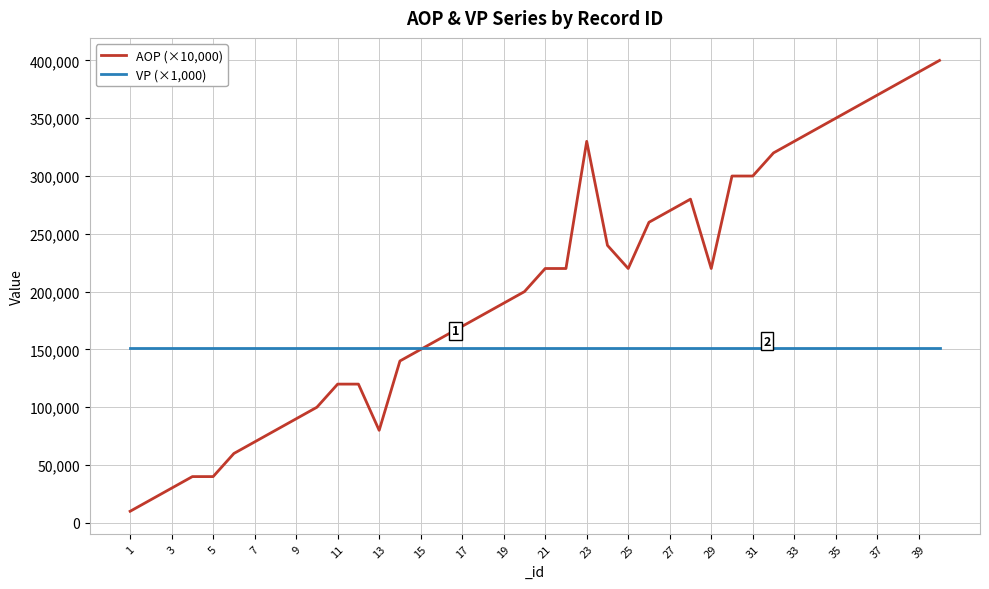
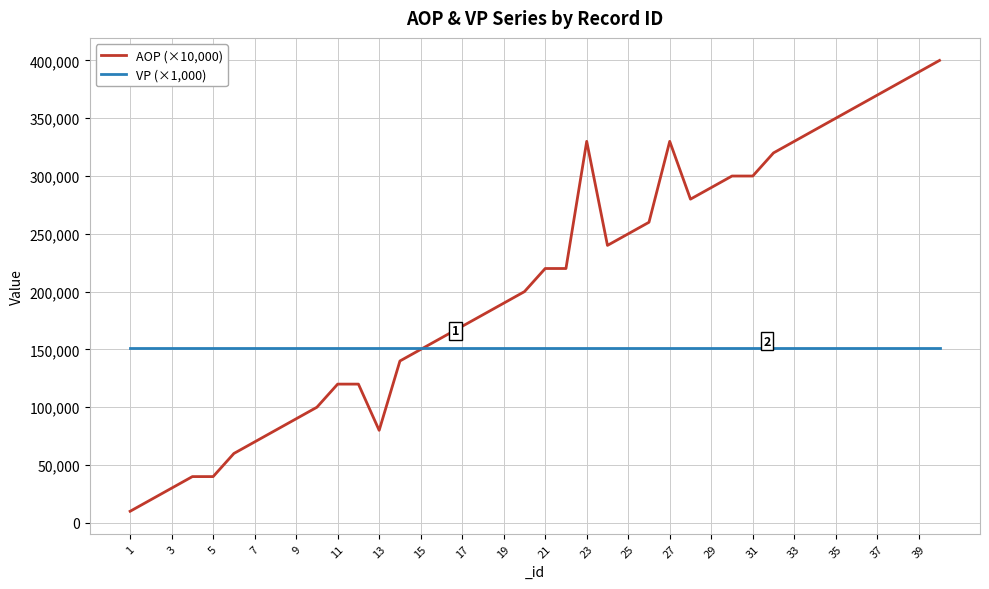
  {
    "AOP (×10,000)": {
      "1": "10,000",
      "3": "30,000",
      "5": "40,000",
      "7": "70,000",
      "9": "90,000",
      "11": "120,000",
      "13": "80,000",
      "19": "190,000",
      "21": "220,000",
      "23": "330,000",
-     "25": "220,000",
-     "27": "270,000",
-     "29": "220,000",
+     "25": "250,000",
+     "27": "330,000",
+     "29": "290,000",
      "31": "300,000",
      "33": "330,000",
      "35": "350,000",
      "37": "370,000",
      "39": "390,000"
    },
    "VP (×1,000)": {
      "1": "151,000",
      "3": "151,000",
      "5": "151,000",
      "7": "151,000",
      "9": "151,000",
      "11": "151,000",
      "13": "151,000",
      "17": "151,000",
      "19": "151,000",
      "21": "151,000",
      "23": "151,000",
      "25": "151,000",
      "27": "151,000",
      "29": "151,000",
      "31": "151,000",
      "33": "151,000",
      "35": "151,000",
      "37": "151,000",
      "39": "151,000"
    }
  }
